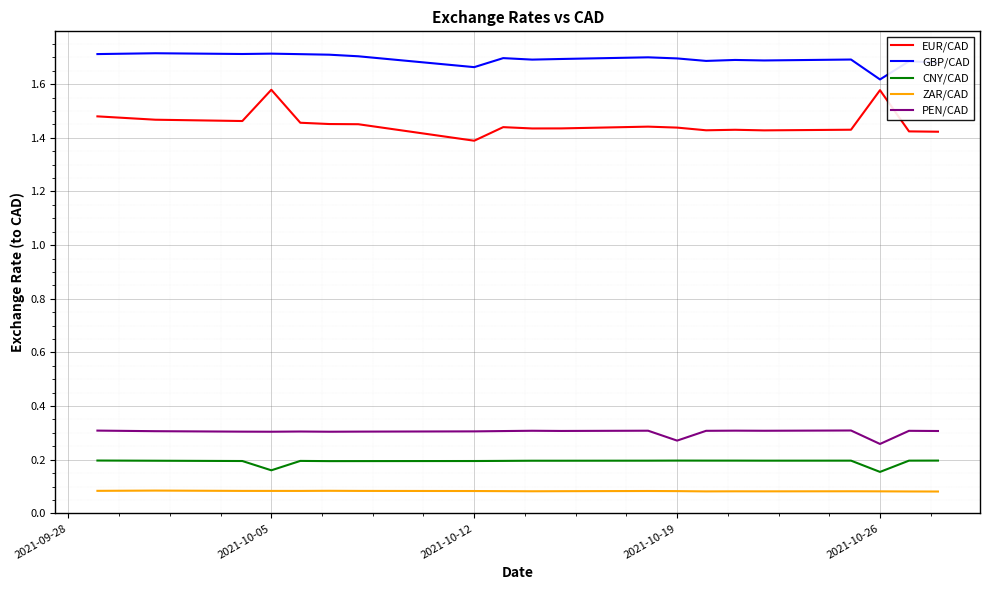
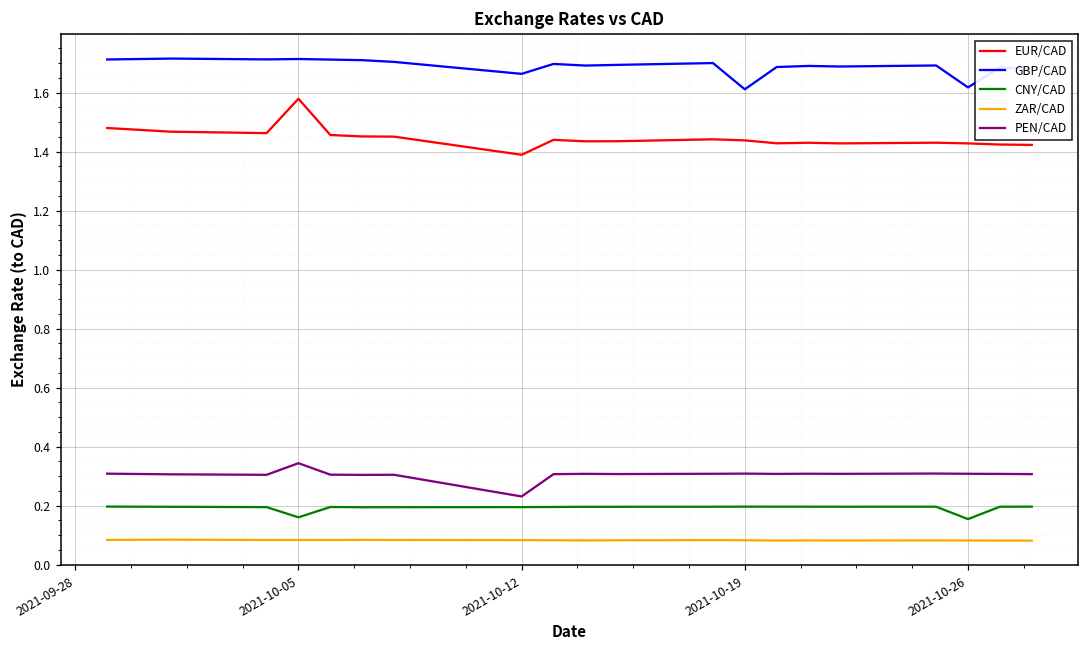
  {
    "EUR/CAD": {
      "2021-10-05": 1.58,
      "2021-10-12": 1.39,
      "2021-10-19": 1.44,
-     "2021-10-26": 1.58
+     "2021-10-26": 1.43
    },
    "GBP/CAD": {
      "2021-10-05": 1.71,
      "2021-10-12": 1.66,
-     "2021-10-19": 1.70,
+     "2021-10-19": 1.61,
      "2021-10-26": 1.62
    },
    "CNY/CAD": {
      "2021-10-05": 0.16,
      "2021-10-12": 0.20,
      "2021-10-19": 0.20,
      "2021-10-26": 0.15
    },
    "ZAR/CAD": {
      "2021-10-05": 0.08,
      "2021-10-12": 0.08,
      "2021-10-19": 0.08,
      "2021-10-26": 0.08
    },
    "PEN/CAD": {
-     "2021-10-05": 0.30,
-     "2021-10-12": 0.31,
-     "2021-10-19": 0.27,
-     "2021-10-26": 0.26
+     "2021-10-05": 0.34,
+     "2021-10-12": 0.23,
+     "2021-10-19": 0.31,
+     "2021-10-26": 0.31
    }
  }
